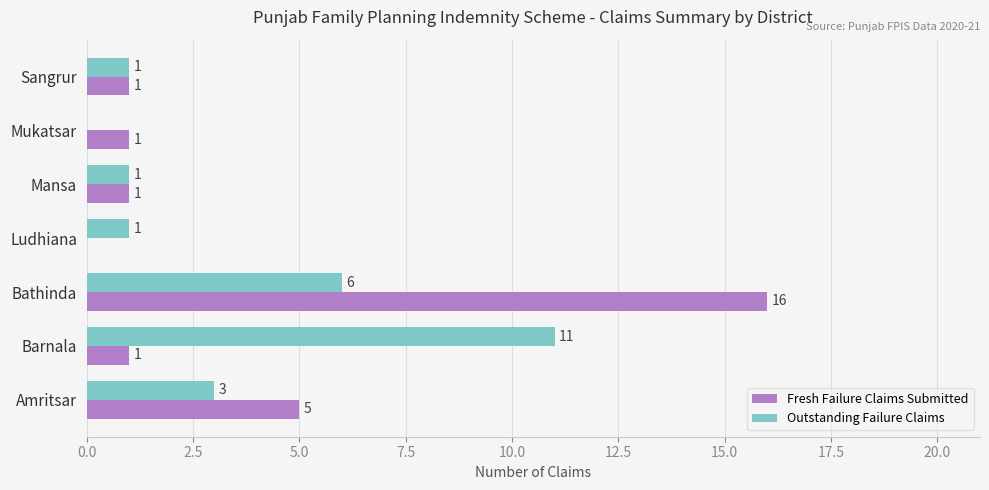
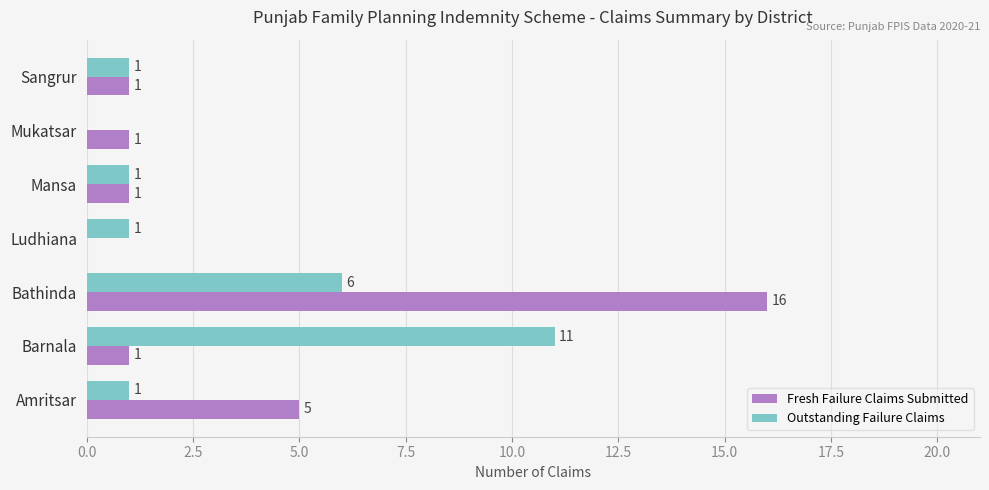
  {
    "Fresh Failure Claims Submitted": {
      "Sangrur": 1,
      "Mukatsar": 1,
      "Mansa": 1,
      "Bathinda": 16,
      "Barnala": 1,
      "Amritsar": 5
    },
    "Outstanding Failure Claims": {
      "Sangrur": 1,
      "Mansa": 1,
      "Ludhiana": 1,
      "Bathinda": 6,
      "Barnala": 11,
-     "Amritsar": 3
+     "Amritsar": 1
    }
  }
